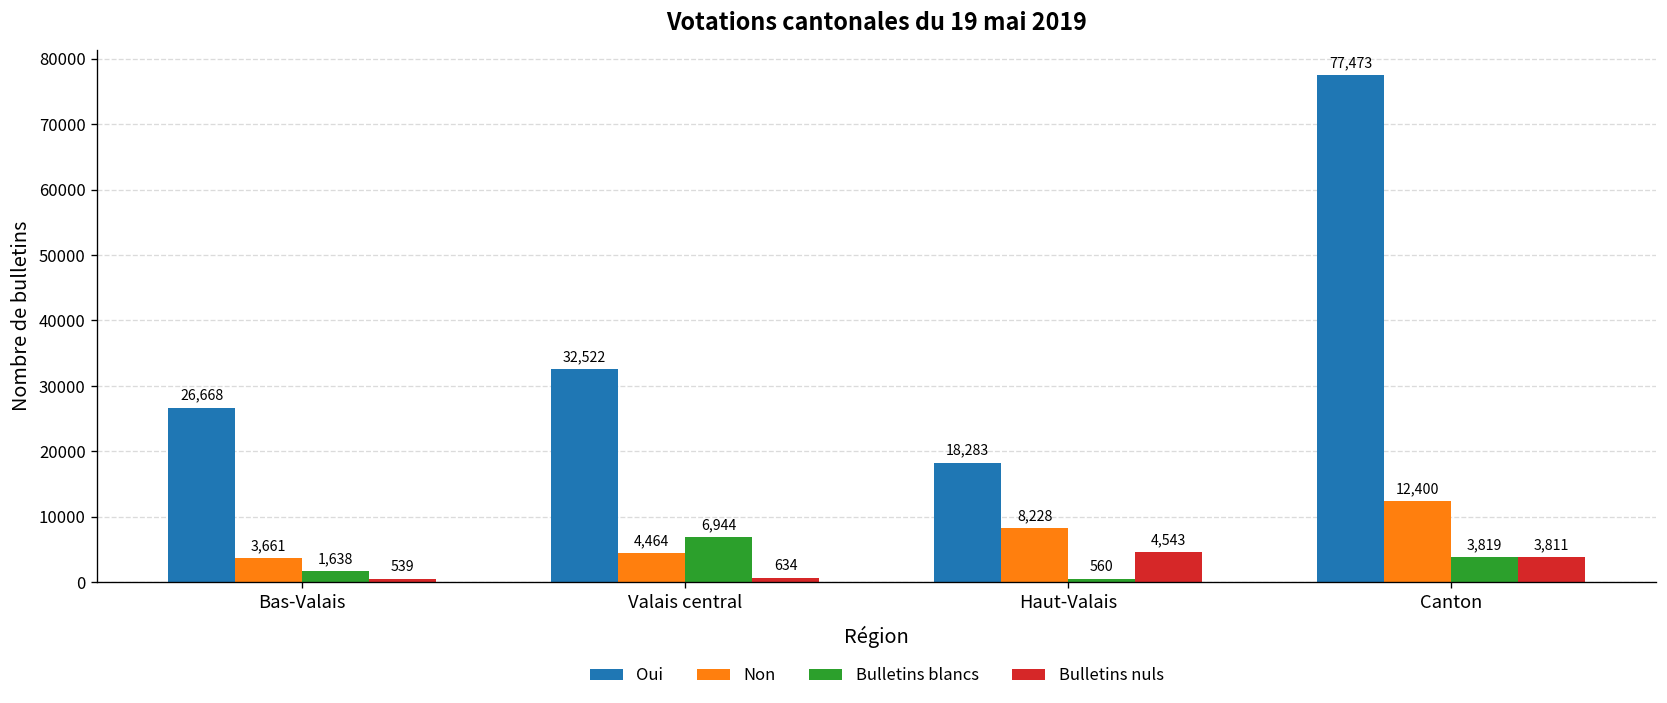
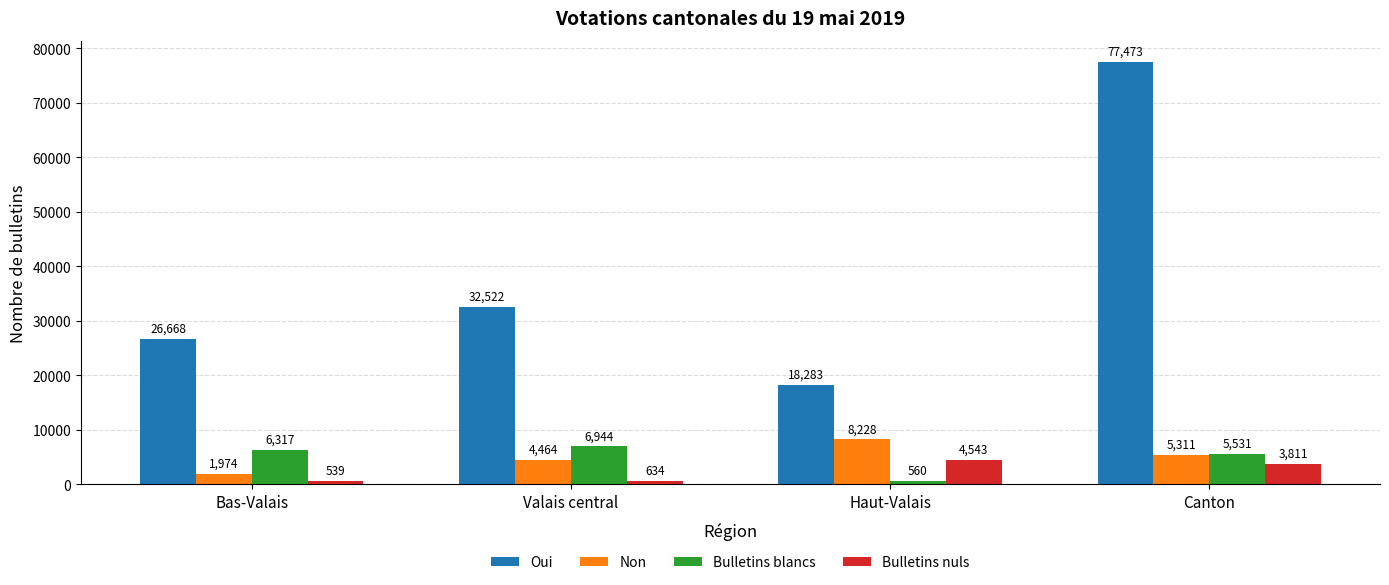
  {
    "Oui": {
      "Bas-Valais": "26,668",
      "Valais central": "32,522",
      "Haut-Valais": "18,283",
      "Canton": "77,473"
    },
    "Non": {
-     "Bas-Valais": "3,661",
+     "Bas-Valais": "1,974",
      "Valais central": "4,464",
      "Haut-Valais": "8,228",
-     "Canton": "12,400"
+     "Canton": "5,311"
    },
    "Bulletins blancs": {
-     "Bas-Valais": "1,638",
+     "Bas-Valais": "6,317",
      "Valais central": "6,944",
      "Haut-Valais": "560",
-     "Canton": "3,819"
+     "Canton": "5,531"
    },
    "Bulletins nuls": {
      "Bas-Valais": "539",
      "Valais central": "634",
      "Haut-Valais": "4,543",
      "Canton": "3,811"
    }
  }
